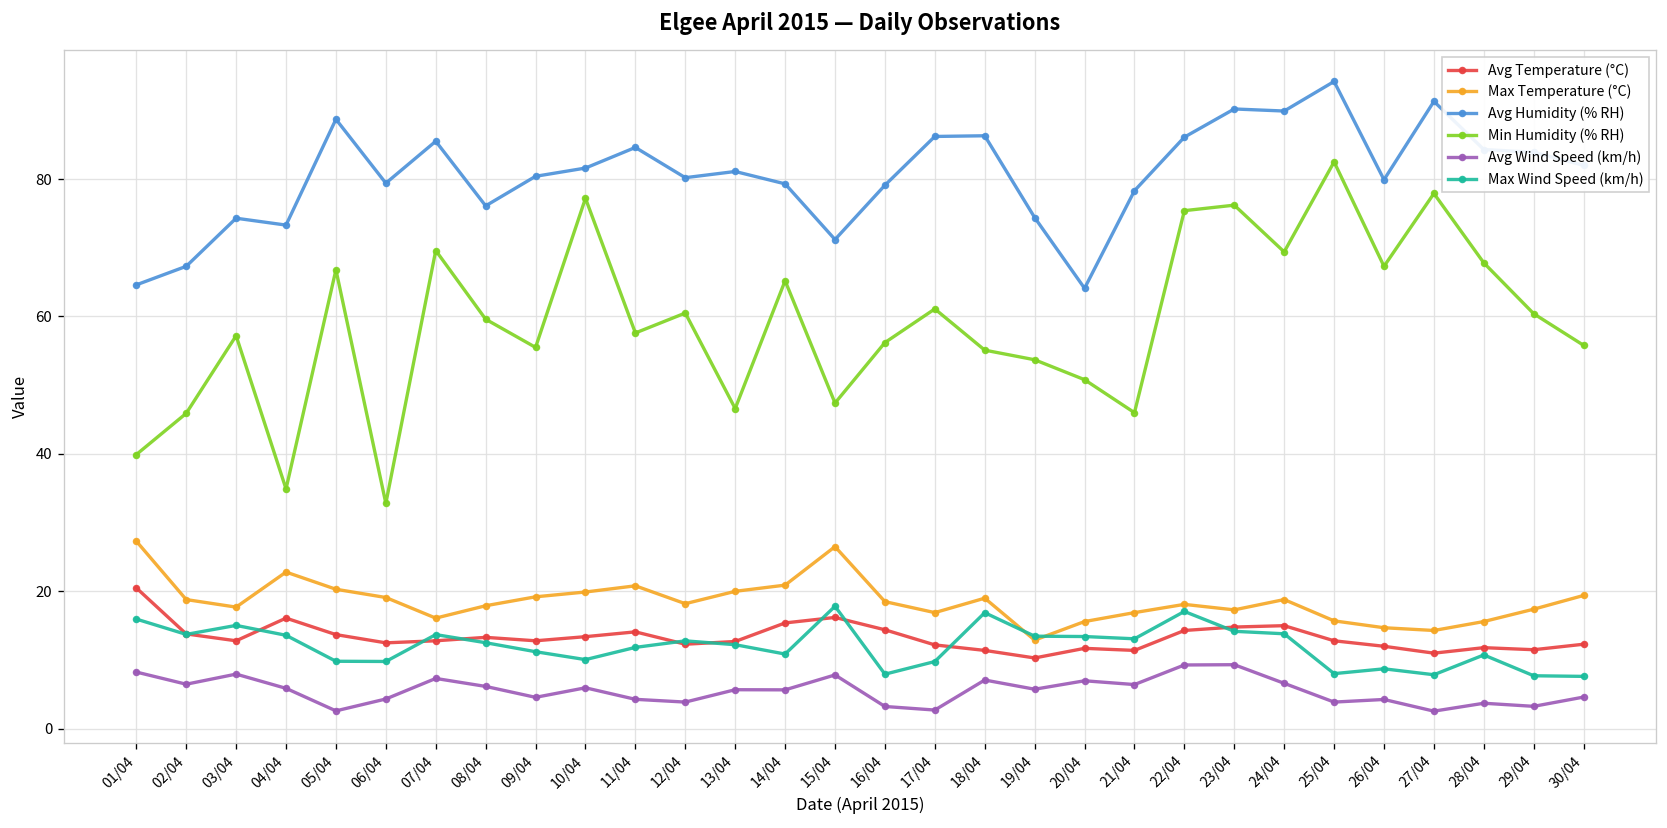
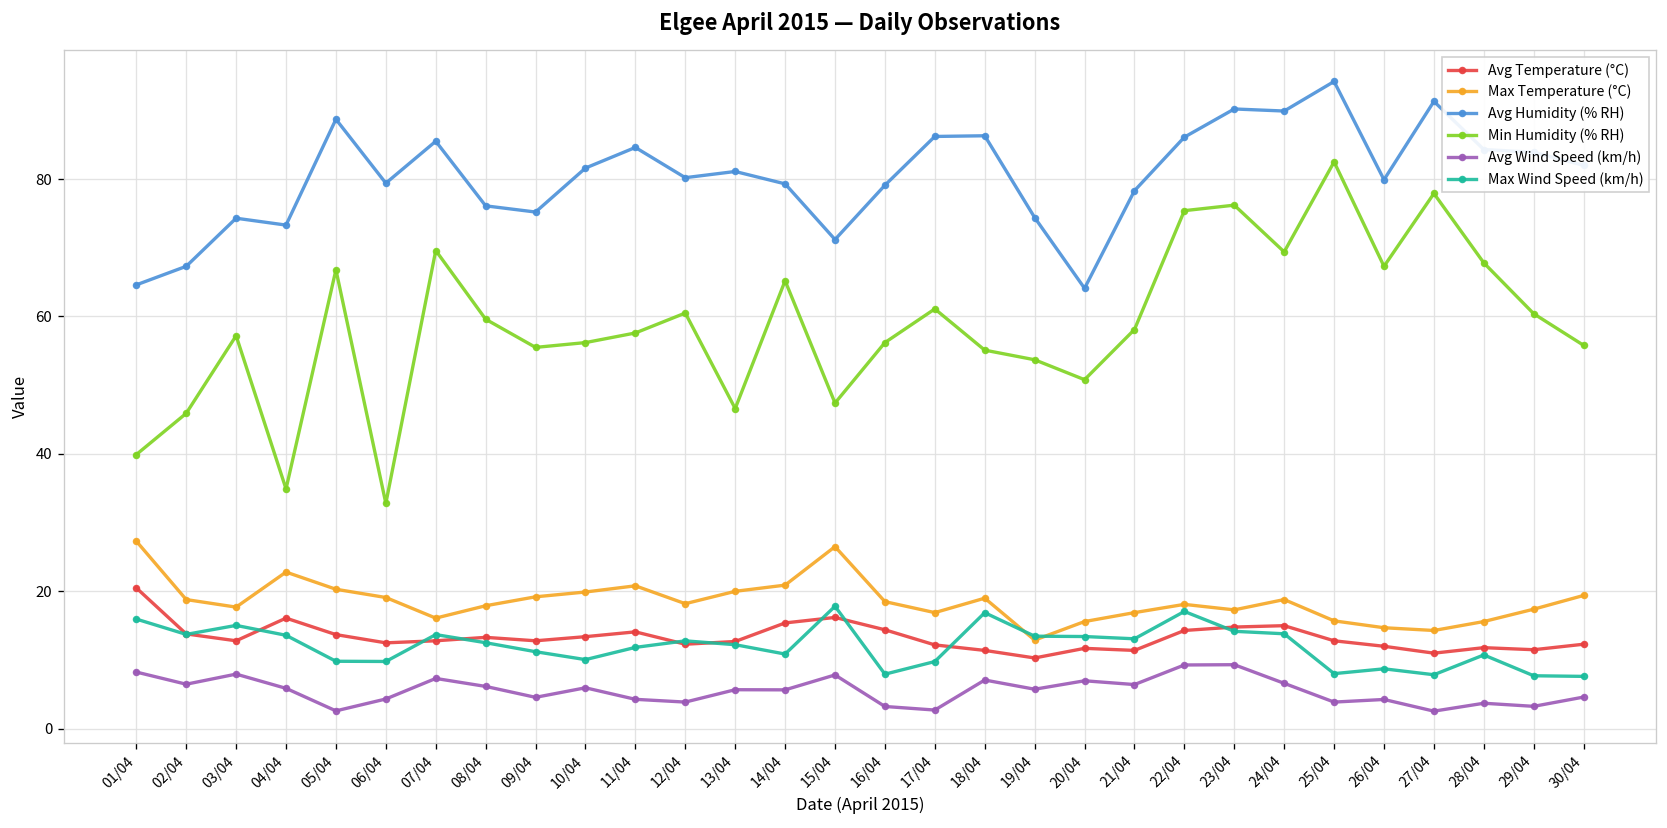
  {
    "Avg Temperature (°C)": {
      "01/04": 21,
      "03/04": 13,
      "04/04": 16,
      "05/04": 14,
      "06/04": 13,
      "07/04": 13,
      "08/04": 13,
      "09/04": 13,
      "10/04": 13,
      "11/04": 14,
      "12/04": 12,
      "13/04": 13,
      "14/04": 15,
      "15/04": 16,
      "16/04": 14,
      "17/04": 12,
      "18/04": 11,
      "19/04": 10,
      "20/04": 12,
      "21/04": 11,
      "22/04": 14,
      "23/04": 15,
      "24/04": 15,
      "25/04": 13,
      "26/04": 12,
      "27/04": 11,
      "28/04": 12,
      "29/04": 12,
      "30/04": 12
    },
    "Max Temperature (°C)": {
      "01/04": 27,
      "02/04": 19,
      "03/04": 18,
      "04/04": 23,
      "05/04": 20,
      "06/04": 19,
      "07/04": 16,
      "08/04": 18,
      "09/04": 19,
      "10/04": 20,
      "11/04": 21,
      "12/04": 18,
      "13/04": 20,
      "14/04": 21,
      "15/04": 27,
      "16/04": 19,
      "17/04": 17,
      "18/04": 19,
      "19/04": 13,
      "20/04": 16,
      "21/04": 17,
      "22/04": 18,
      "23/04": 17,
      "24/04": 19,
      "25/04": 16,
      "26/04": 15,
      "27/04": 14,
      "28/04": 16,
      "29/04": 17,
      "30/04": 19
    },
    "Avg Humidity (% RH)": {
      "01/04": 65,
      "02/04": 67,
      "03/04": 74,
      "04/04": 73,
      "05/04": 89,
      "06/04": 79,
      "07/04": 86,
      "08/04": 76,
-     "09/04": 80,
+     "09/04": 75,
      "10/04": 82,
      "11/04": 85,
      "12/04": 80,
      "13/04": 81,
      "14/04": 79,
      "15/04": 71,
      "16/04": 79,
      "17/04": 86,
      "18/04": 86,
      "19/04": 74,
      "20/04": 64,
      "21/04": 78,
      "22/04": 86,
      "23/04": 90,
      "24/04": 90,
      "25/04": 94,
      "26/04": 80,
      "27/04": 91
    },
    "Min Humidity (% RH)": {
      "01/04": 40,
      "02/04": 46,
      "03/04": 57,
      "04/04": 35,
      "05/04": 67,
      "06/04": 33,
      "07/04": 70,
      "08/04": 60,
      "09/04": 56,
-     "10/04": 77,
+     "10/04": 56,
      "11/04": 58,
      "12/04": 61,
      "13/04": 47,
      "14/04": 65,
      "15/04": 47,
      "16/04": 56,
      "17/04": 61,
      "18/04": 55,
      "19/04": 54,
      "20/04": 51,
-     "21/04": 46,
+     "21/04": 58,
      "22/04": 75,
      "23/04": 76,
      "24/04": 69,
      "25/04": 83,
      "26/04": 67,
      "27/04": 78,
      "28/04": 68,
      "29/04": 60,
      "30/04": 56
    },
    "Avg Wind Speed (km/h)": {
      "01/04": 8,
      "02/04": 6,
      "03/04": 8,
      "04/04": 6,
      "05/04": 3,
      "06/04": 4,
      "07/04": 7,
      "08/04": 6,
      "09/04": 5,
      "10/04": 6,
      "11/04": 4,
      "12/04": 4,
      "13/04": 6,
      "14/04": 6,
      "15/04": 8,
      "16/04": 3,
      "17/04": 3,
      "18/04": 7,
      "19/04": 6,
      "20/04": 7,
      "21/04": 6,
      "22/04": 9,
      "23/04": 9,
      "24/04": 7,
      "25/04": 4,
      "26/04": 4,
      "27/04": 3,
      "28/04": 4,
      "29/04": 3,
      "30/04": 5
    },
    "Max Wind Speed (km/h)": {
      "01/04": 16,
      "03/04": 15,
      "04/04": 14,
      "05/04": 10,
      "06/04": 10,
      "07/04": 14,
      "08/04": 13,
      "09/04": 11,
      "10/04": 10,
      "11/04": 12,
      "12/04": 13,
      "13/04": 12,
      "14/04": 11,
      "15/04": 18,
      "16/04": 8,
      "17/04": 10,
      "18/04": 17,
      "19/04": 13,
      "20/04": 13,
      "21/04": 13,
      "22/04": 17,
      "23/04": 14,
      "24/04": 14,
      "25/04": 8,
      "26/04": 9,
      "27/04": 8,
      "28/04": 11,
      "29/04": 8,
      "30/04": 8
    }
  }
